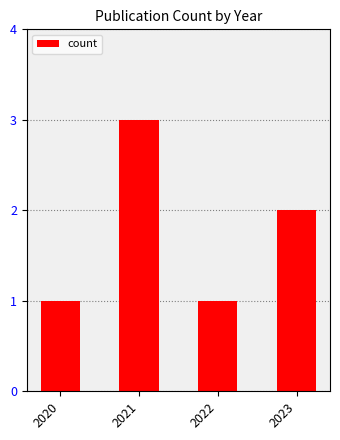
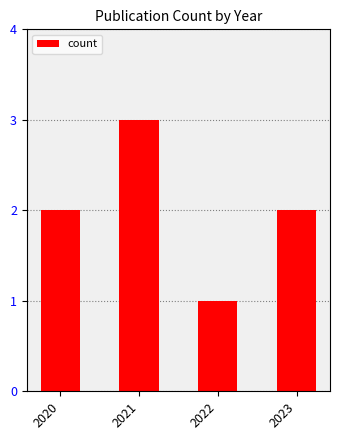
  {
-   "2020": 1,
+   "2020": 2,
    "2021": 3,
    "2022": 1,
    "2023": 2
  }
